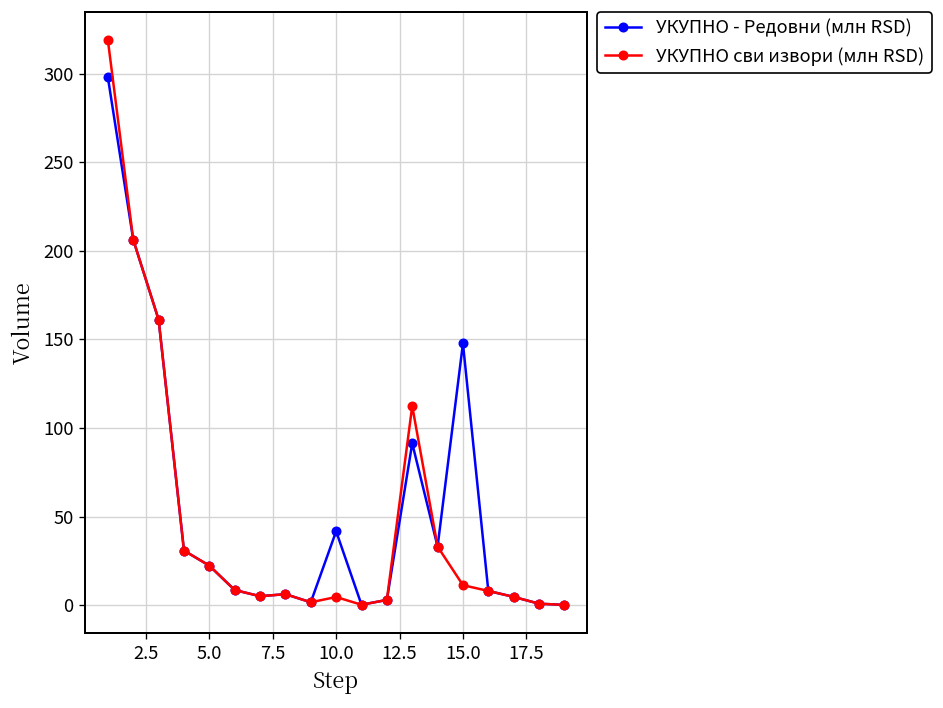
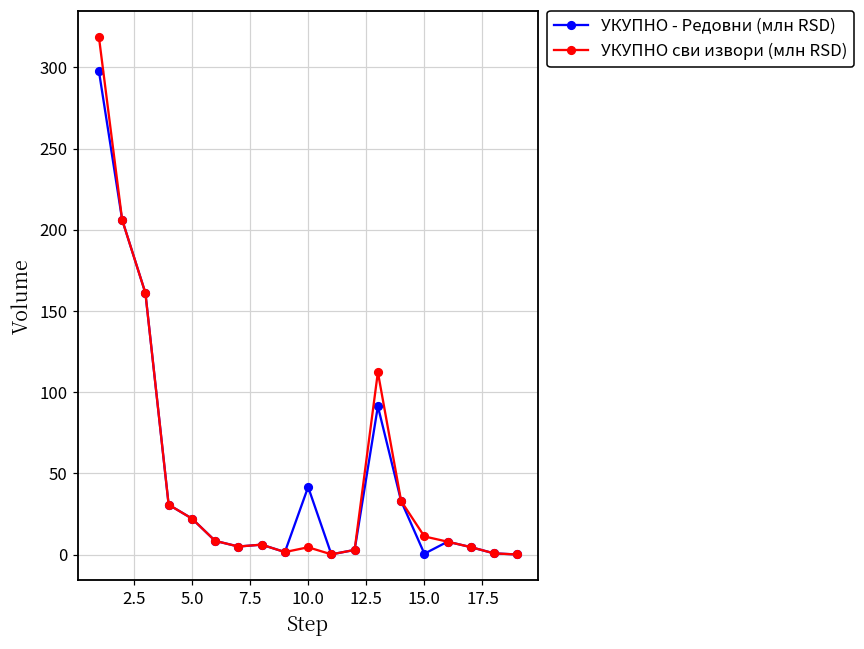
  {
    "УКУПНО - Редовни (млн RSD)": {
      "10.0": 42,
-     "15.0": 148
+     "15.0": 1
    },
    "УКУПНО сви извори (млн RSD)": {
      "10.0": 5,
      "15.0": 11
    }
  }
